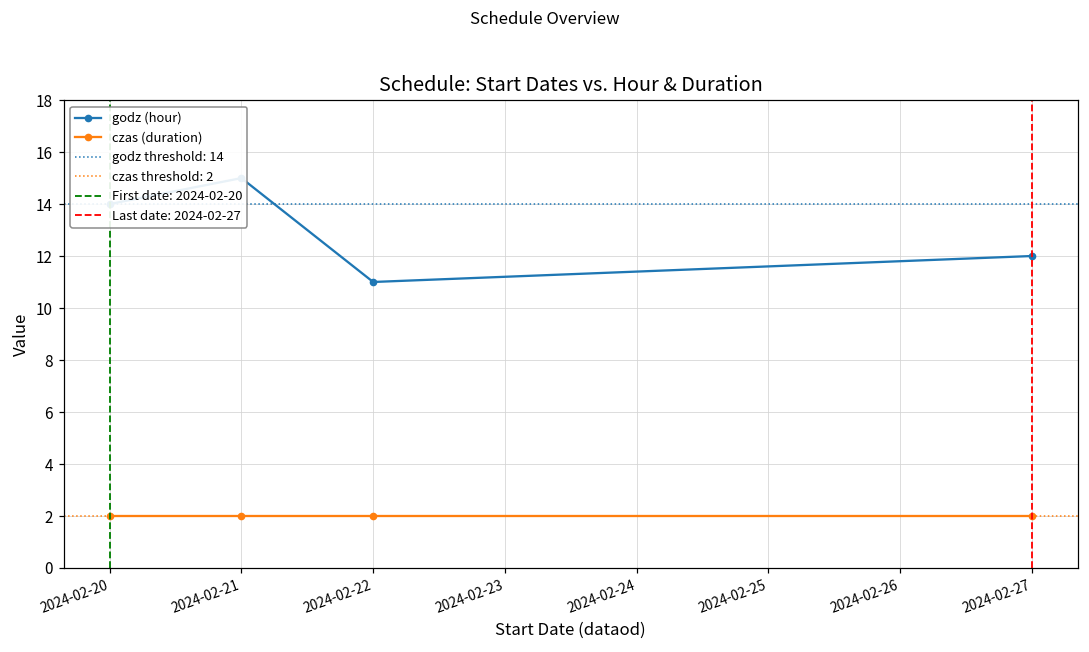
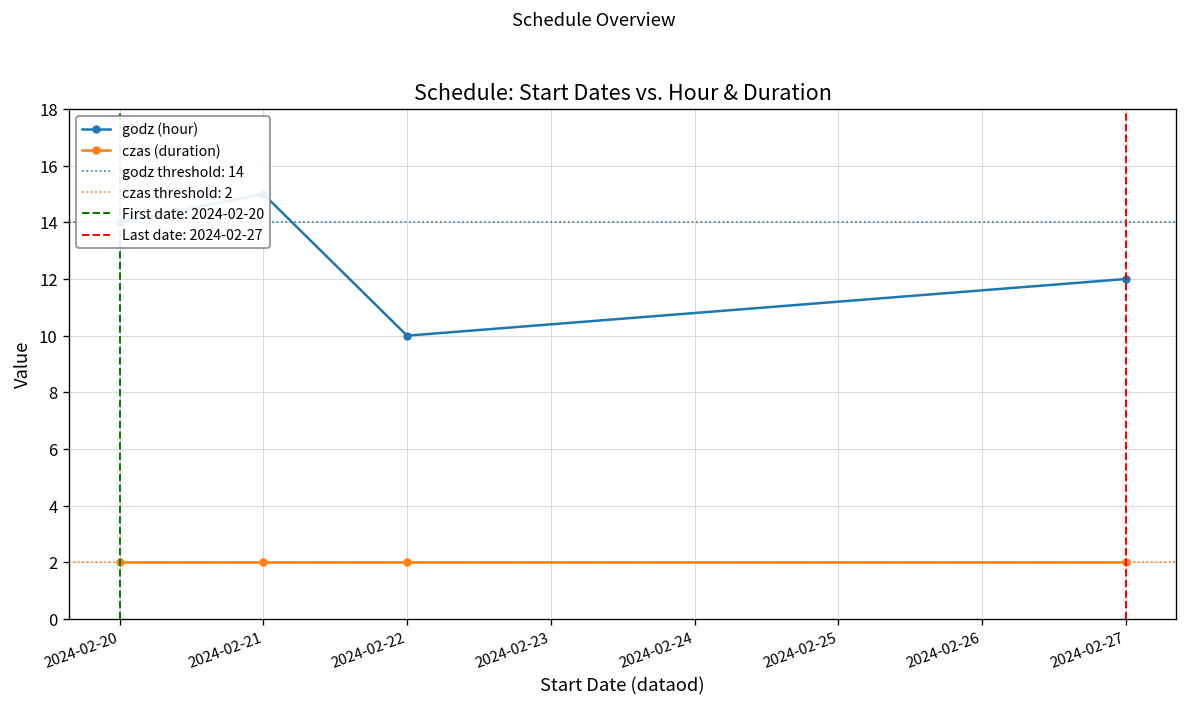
  {
    "godz (hour)": {
-     "2024-02-22": 11,
+     "2024-02-22": 10,
      "2024-02-27": 12
    },
    "czas (duration)": {
      "2024-02-20": 2,
      "2024-02-21": 2,
      "2024-02-22": 2,
      "2024-02-27": 2
    }
  }
